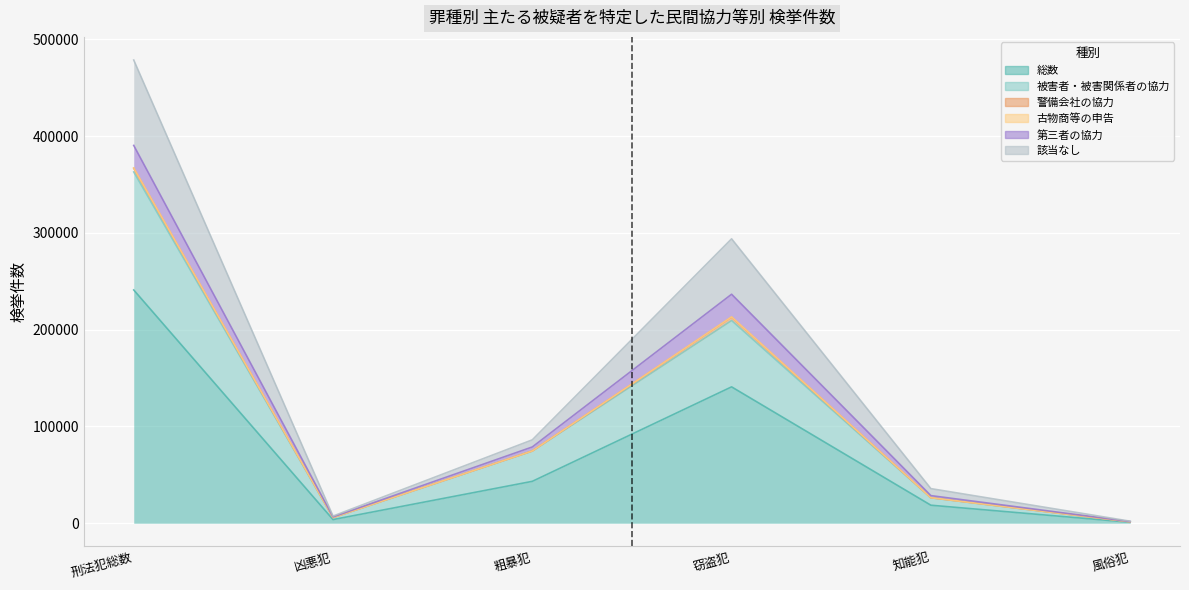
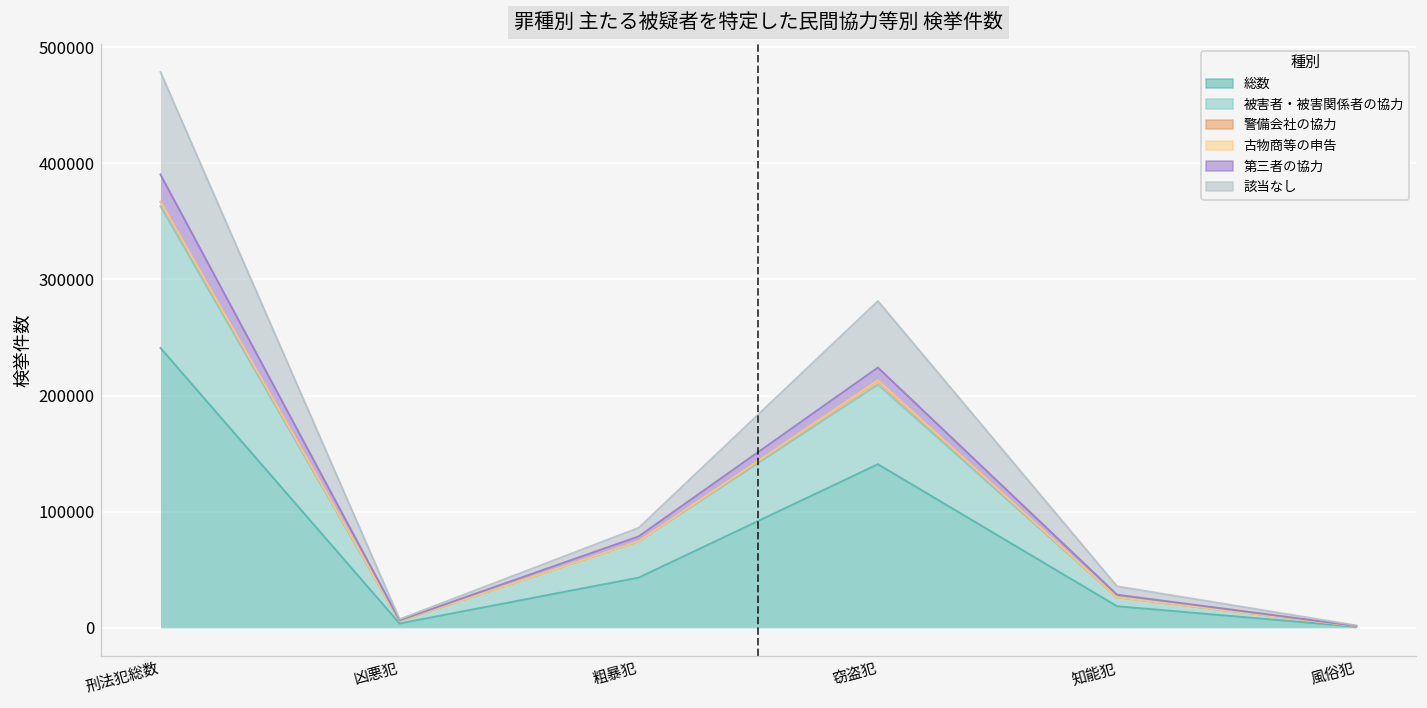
  {
    "古物商等の申告": {
      "刑法犯総数": 0,
      "窃盗犯": 0
    },
    "第三者の協力": {
      "刑法犯総数": 20000,
      "粗暴犯": 0,
-     "窃盗犯": 20000
+     "窃盗犯": 10000
    }
  }
